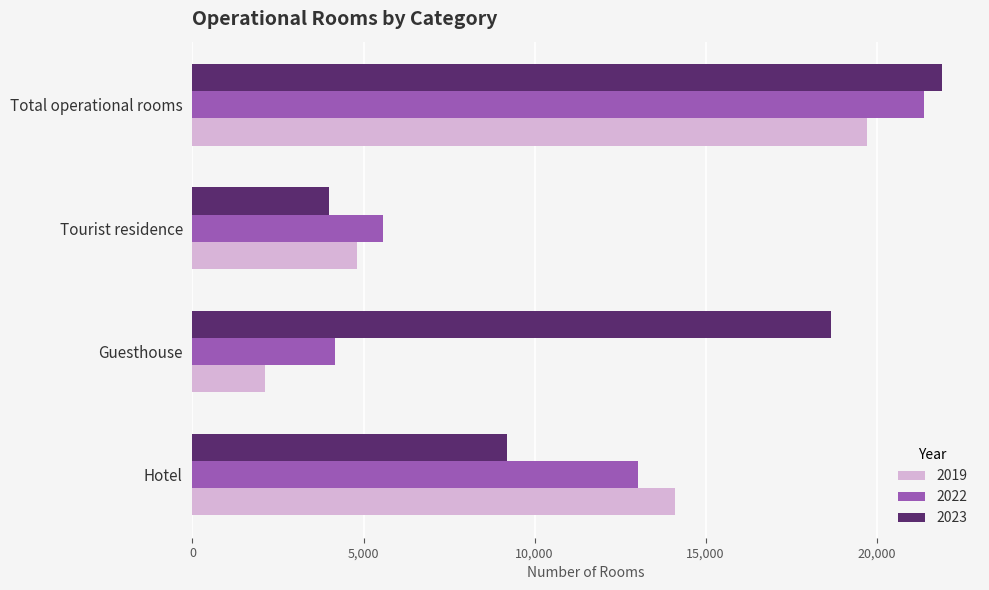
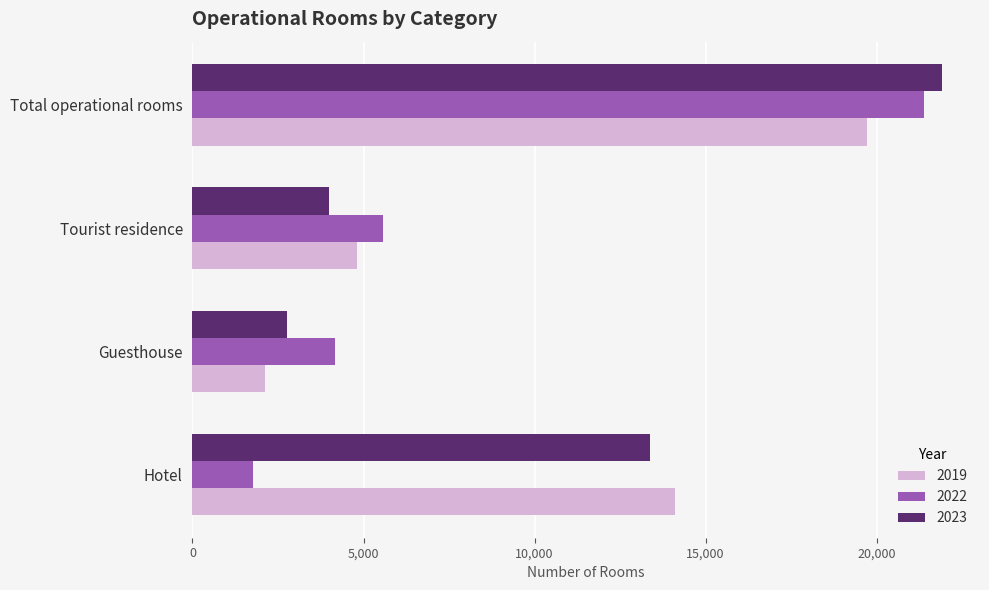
  {
    "2019": {
      "Total operational rooms": "19,700",
      "Tourist residence": "4,800",
      "Guesthouse": "2,100",
      "Hotel": "14,100"
    },
    "2022": {
      "Total operational rooms": "21,400",
      "Tourist residence": "5,600",
      "Guesthouse": "4,200",
-     "Hotel": "13,000"
+     "Hotel": "1,800"
    },
    "2023": {
      "Total operational rooms": "21,900",
      "Tourist residence": "4,000",
-     "Guesthouse": "18,700",
-     "Hotel": "9,200"
+     "Guesthouse": "2,800",
+     "Hotel": "13,400"
    }
  }
